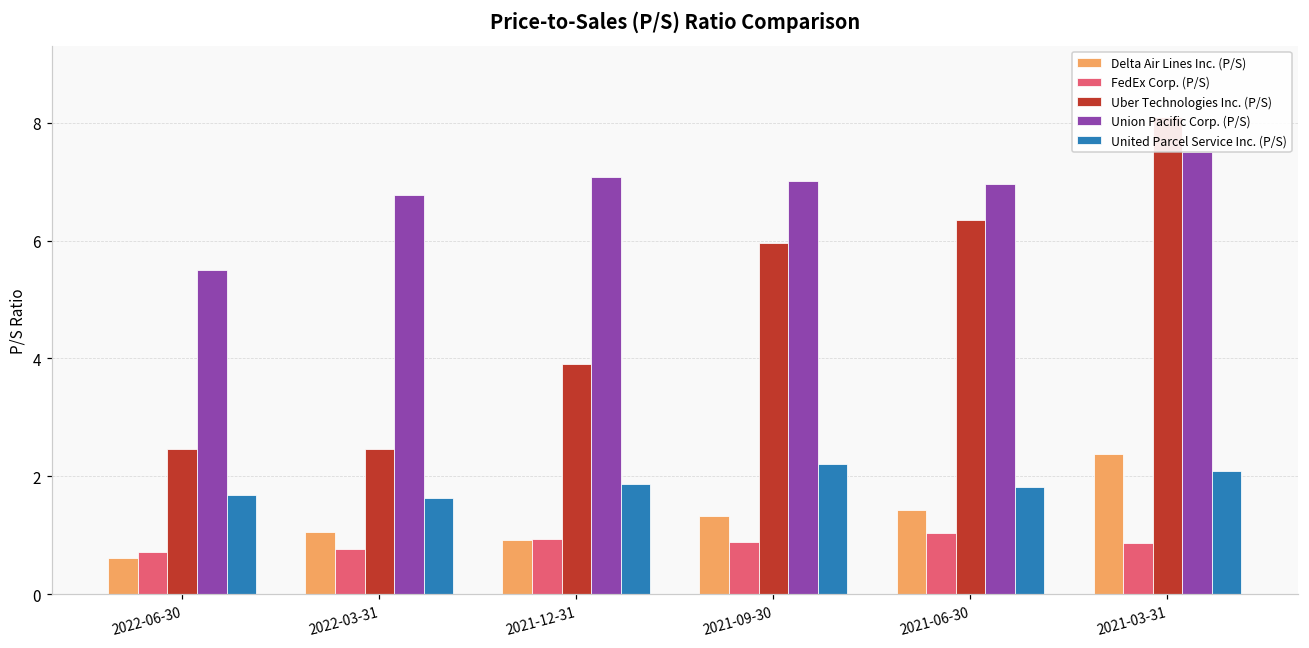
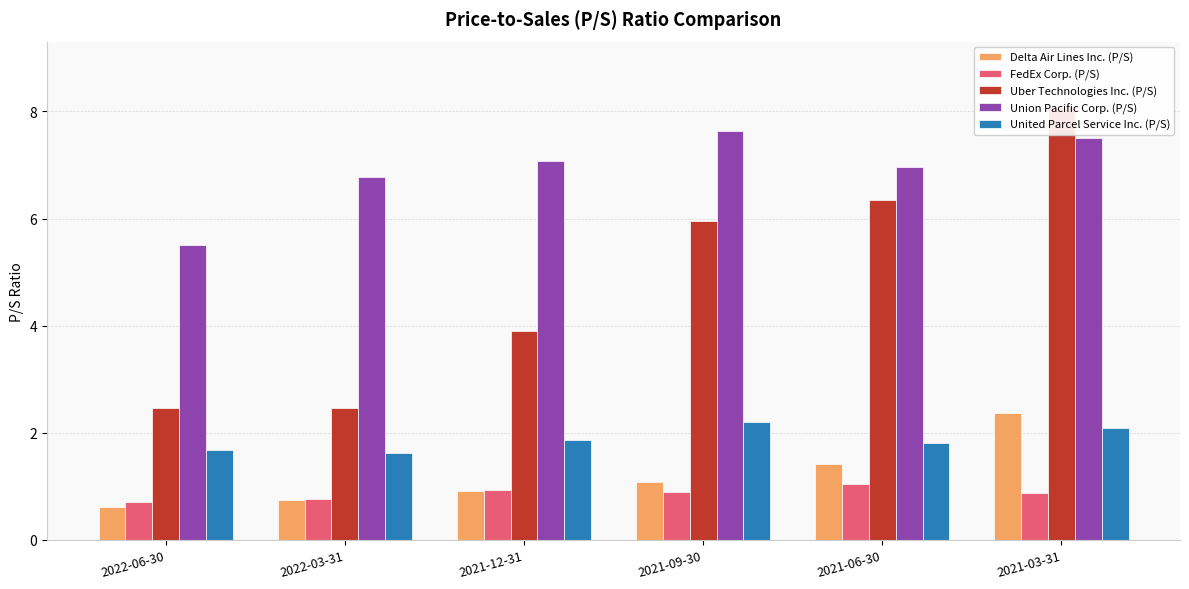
  {
    "Delta Air Lines Inc. (P/S)": {
      "2022-06-30": 0.6,
-     "2022-03-31": 1.1,
+     "2022-03-31": 0.8,
      "2021-12-31": 0.9,
-     "2021-09-30": 1.3,
+     "2021-09-30": 1.1,
      "2021-06-30": 1.4,
      "2021-03-31": 2.4
    },
    "FedEx Corp. (P/S)": {
      "2022-06-30": 0.7,
      "2022-03-31": 0.8,
      "2021-12-31": 0.9,
      "2021-09-30": 0.9,
      "2021-06-30": 1.0,
      "2021-03-31": 0.9
    },
    "Uber Technologies Inc. (P/S)": {
      "2022-06-30": 2.5,
      "2022-03-31": 2.5,
      "2021-12-31": 3.9,
      "2021-09-30": 6.0,
      "2021-06-30": 6.3
    },
    "Union Pacific Corp. (P/S)": {
      "2022-06-30": 5.5,
      "2022-03-31": 6.8,
      "2021-12-31": 7.1,
-     "2021-09-30": 7.0,
+     "2021-09-30": 7.6,
      "2021-06-30": 7.0,
      "2021-03-31": 7.5
    },
    "United Parcel Service Inc. (P/S)": {
      "2022-06-30": 1.7,
      "2022-03-31": 1.6,
      "2021-12-31": 1.9,
      "2021-09-30": 2.2,
      "2021-06-30": 1.8,
      "2021-03-31": 2.1
    }
  }
